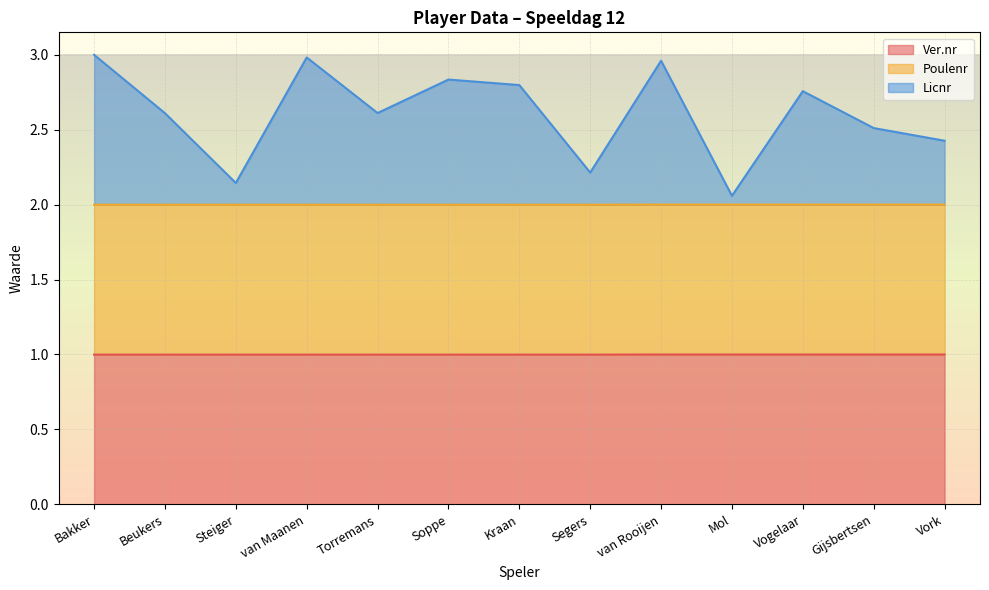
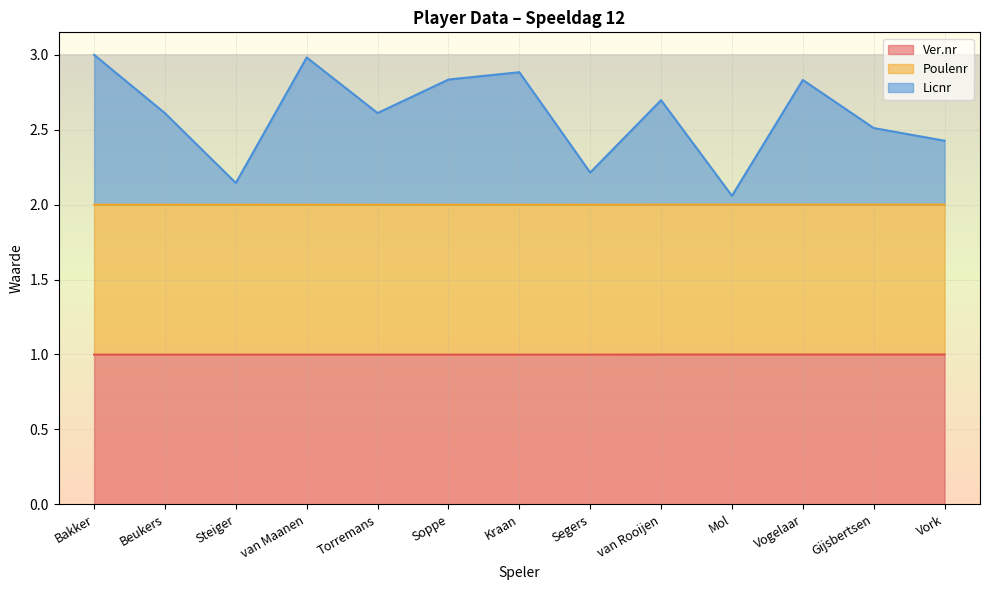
  {
    "Ver.nr": {
      "Bakker": 1.00,
      "Beukers": 1.00,
      "Steiger": 1.00,
      "van Maanen": 1.00,
      "Torremans": 1.00,
      "Soppe": 1.00,
      "Kraan": 1.00,
      "Segers": 1.00,
      "van Rooijen": 1.00,
      "Mol": 1.00,
      "Vogelaar": 1.00,
      "Gijsbertsen": 1.00,
      "Vork": 1.00
    },
    "Poulenr": {
      "Bakker": 1.00,
      "Beukers": 1.00,
      "Steiger": 1.00,
      "van Maanen": 1.00,
      "Torremans": 1.00,
      "Soppe": 1.00,
      "Kraan": 1.00,
      "Segers": 1.00,
      "van Rooijen": 1.00,
      "Mol": 1.00,
      "Vogelaar": 1.00,
      "Gijsbertsen": 1.00,
      "Vork": 1.00
    },
    "Licnr": {
      "Bakker": 1.00,
      "Beukers": 0.61,
      "Steiger": 0.15,
      "van Maanen": 0.98,
      "Torremans": 0.61,
      "Soppe": 0.83,
-     "Kraan": 0.80,
+     "Kraan": 0.88,
      "Segers": 0.21,
-     "van Rooijen": 0.96,
+     "van Rooijen": 0.70,
      "Mol": 0.06,
-     "Vogelaar": 0.76,
+     "Vogelaar": 0.83,
      "Gijsbertsen": 0.51,
      "Vork": 0.43
    }
  }
